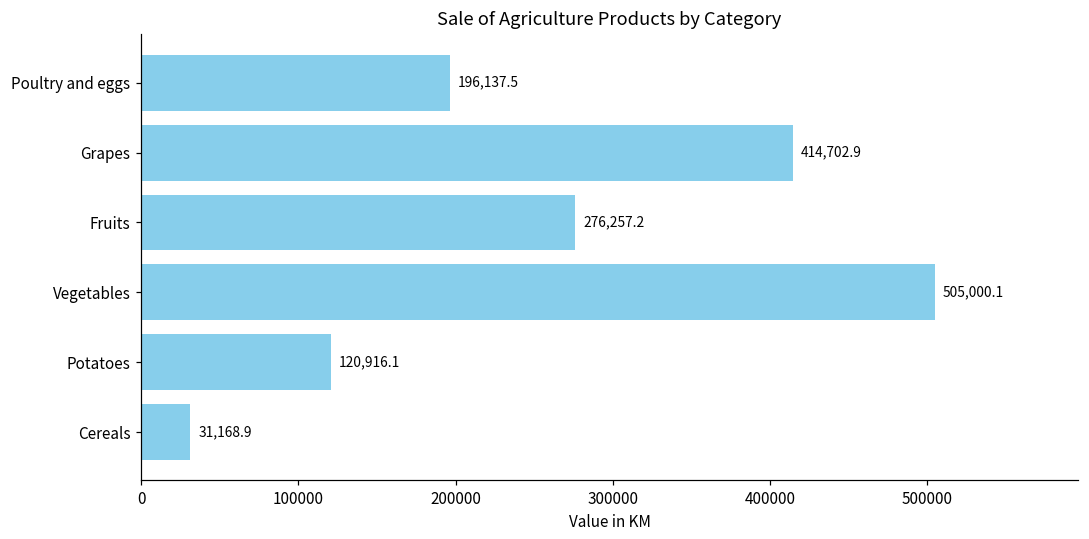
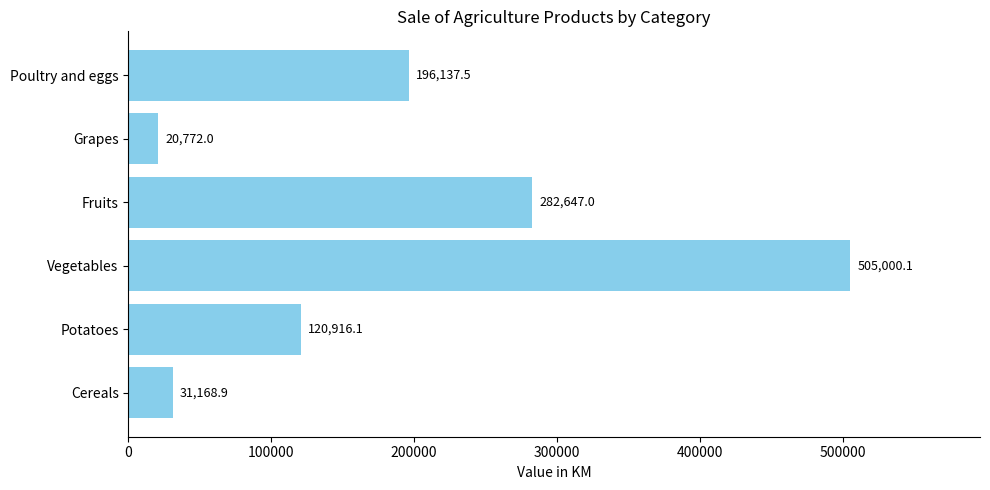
  {
    "Poultry and eggs": "196,137.5",
-   "Grapes": "414,702.9",
-   "Fruits": "276,257.2",
+   "Grapes": "20,772.0",
+   "Fruits": "282,647.0",
    "Vegetables": "505,000.1",
    "Potatoes": "120,916.1",
    "Cereals": "31,168.9"
  }
